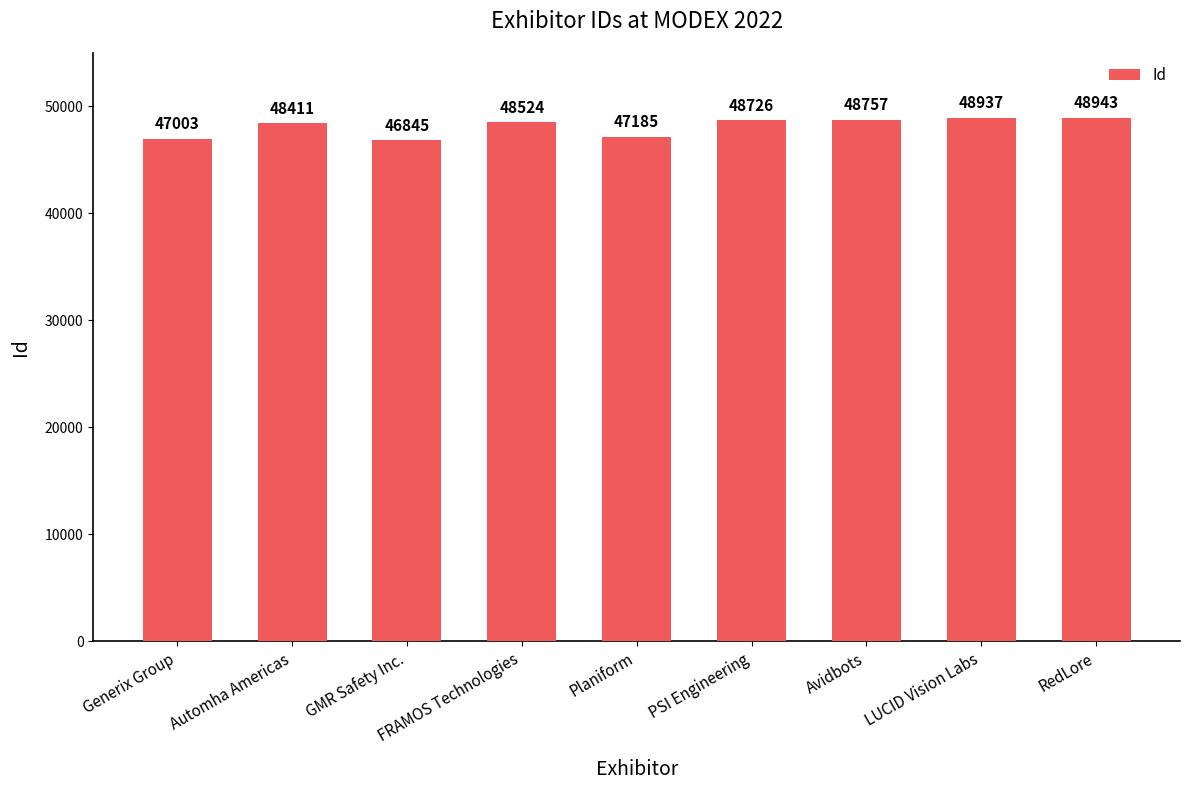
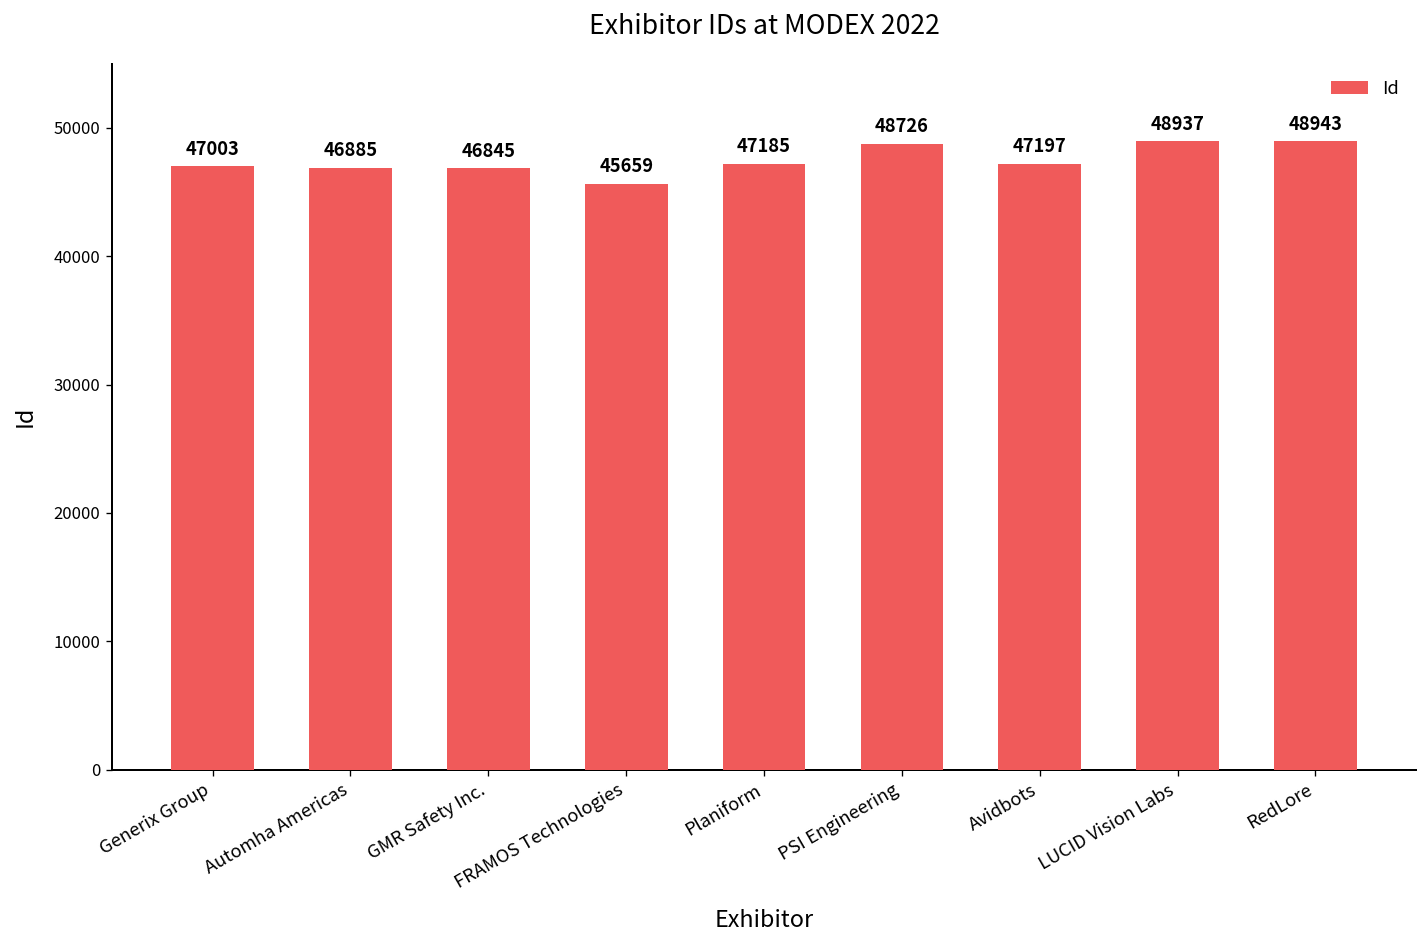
  {
    "Generix Group": 47003,
-   "Automha Americas": 48411,
+   "Automha Americas": 46885,
    "GMR Safety Inc.": 46845,
-   "FRAMOS Technologies": 48524,
+   "FRAMOS Technologies": 45659,
    "Planiform": 47185,
    "PSI Engineering": 48726,
-   "Avidbots": 48757,
+   "Avidbots": 47197,
    "LUCID Vision Labs": 48937,
    "RedLore": 48943
  }
